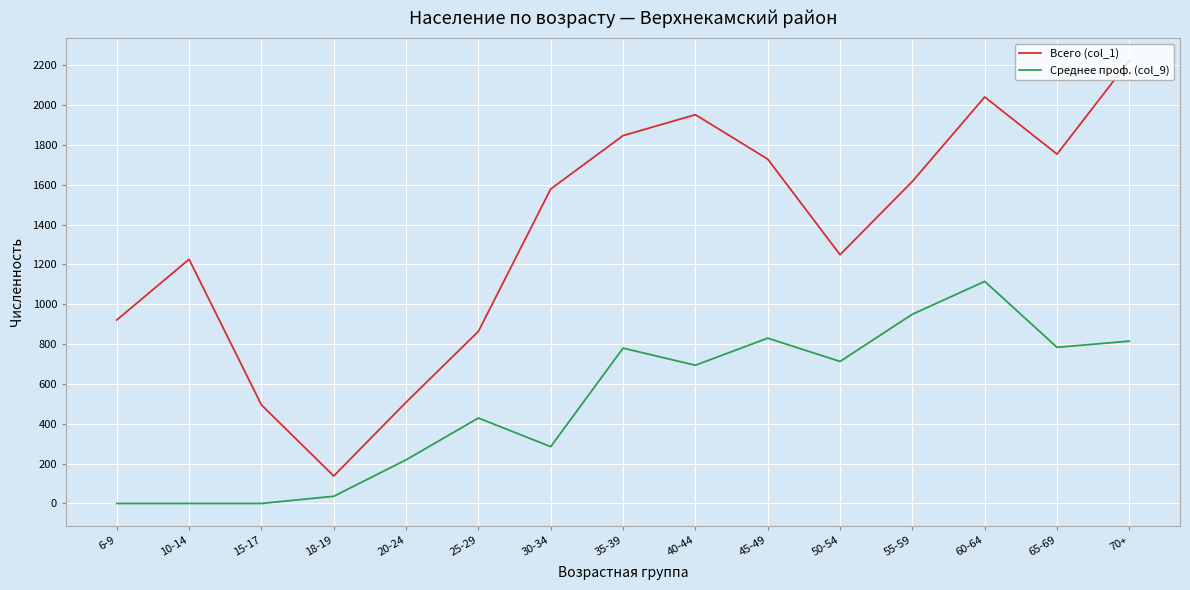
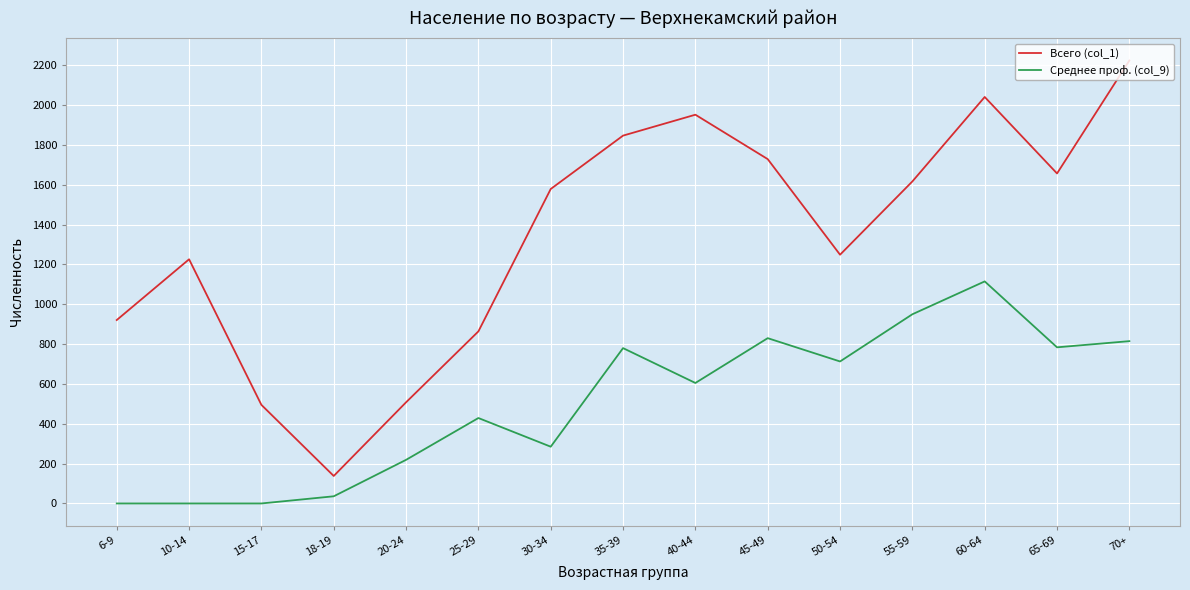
  {
    "Всего (col_1)": {
      "6-9": 920,
      "10-14": 1230,
      "15-17": 500,
      "18-19": 140,
      "20-24": 510,
      "25-29": 860,
      "30-34": 1580,
      "35-39": 1850,
      "40-44": 1950,
      "45-49": 1730,
      "50-54": 1250,
      "55-59": 1620,
      "60-64": 2040,
-     "65-69": 1750
+     "65-69": 1660
    },
    "Среднее проф. (col_9)": {
      "6-9": 0,
      "10-14": 0,
      "15-17": 0,
      "18-19": 40,
      "20-24": 220,
      "25-29": 430,
      "30-34": 290,
      "35-39": 780,
-     "40-44": 690,
+     "40-44": 610,
      "45-49": 830,
      "50-54": 710,
      "55-59": 950,
      "60-64": 1120,
      "65-69": 780,
      "70+": 820
    }
  }
